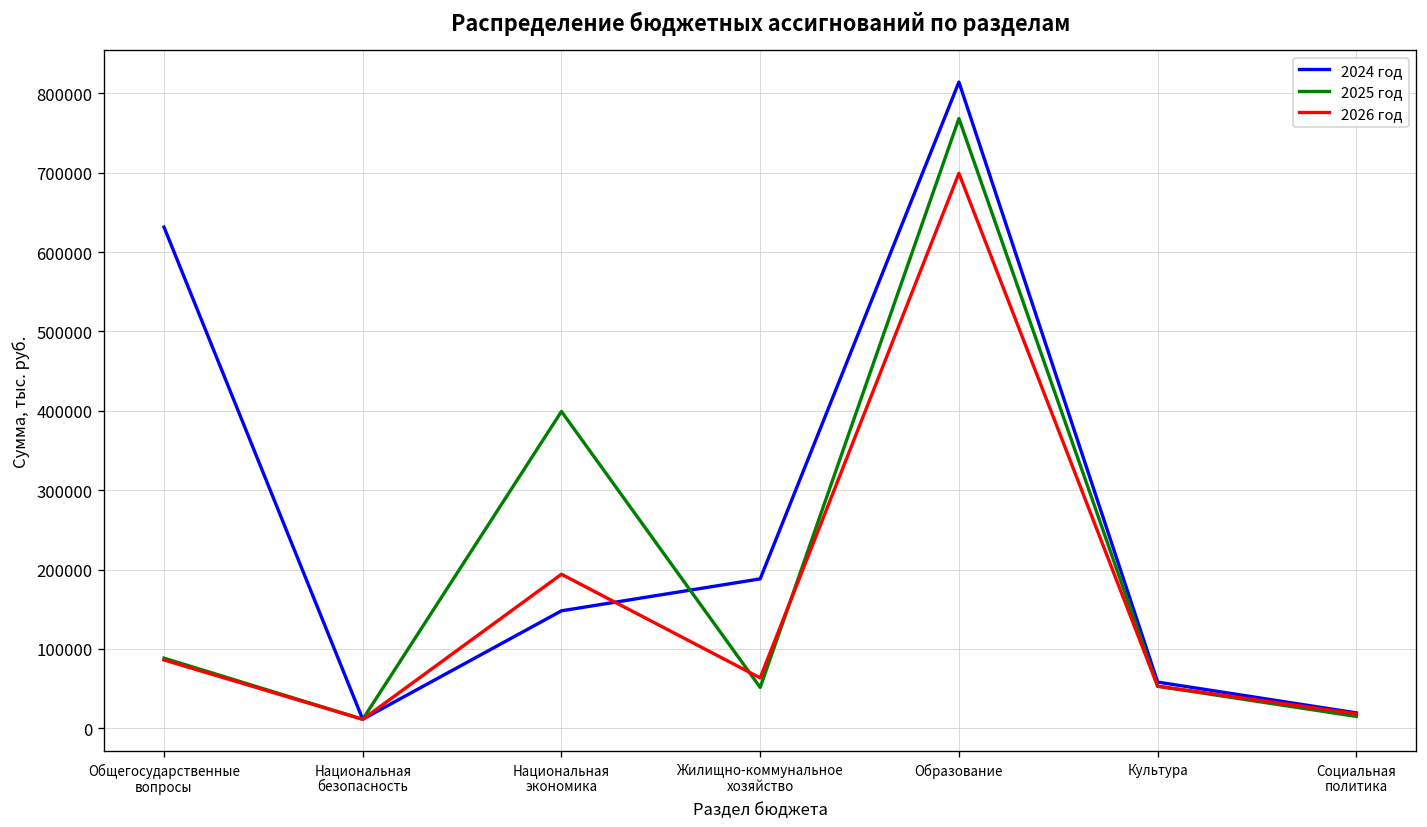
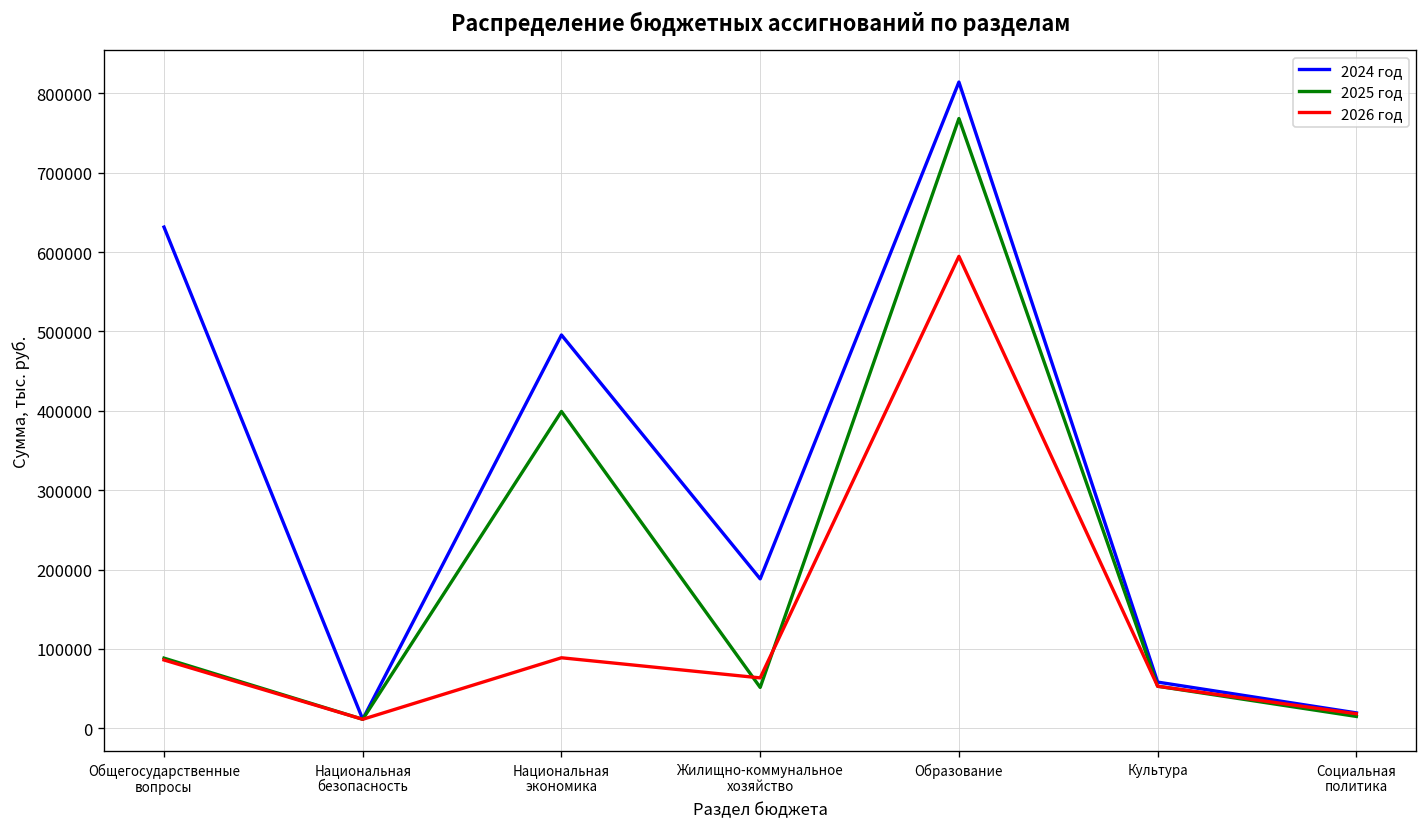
  {
    "2024 год": {
      "Общегосударственные вопросы": 630000,
-     "Национальная экономика": 150000,
+     "Национальная экономика": 500000,
      "Жилищно-коммунальное хозяйство": 190000,
      "Образование": 810000,
      "Культура": 60000
    },
    "2025 год": {
      "Национальная экономика": 400000,
      "Жилищно-коммунальное хозяйство": 50000,
      "Образование": 770000
    },
    "2026 год": {
-     "Национальная экономика": 190000,
+     "Национальная экономика": 90000,
      "Жилищно-коммунальное хозяйство": 60000,
-     "Образование": 700000
+     "Образование": 590000
    }
  }
